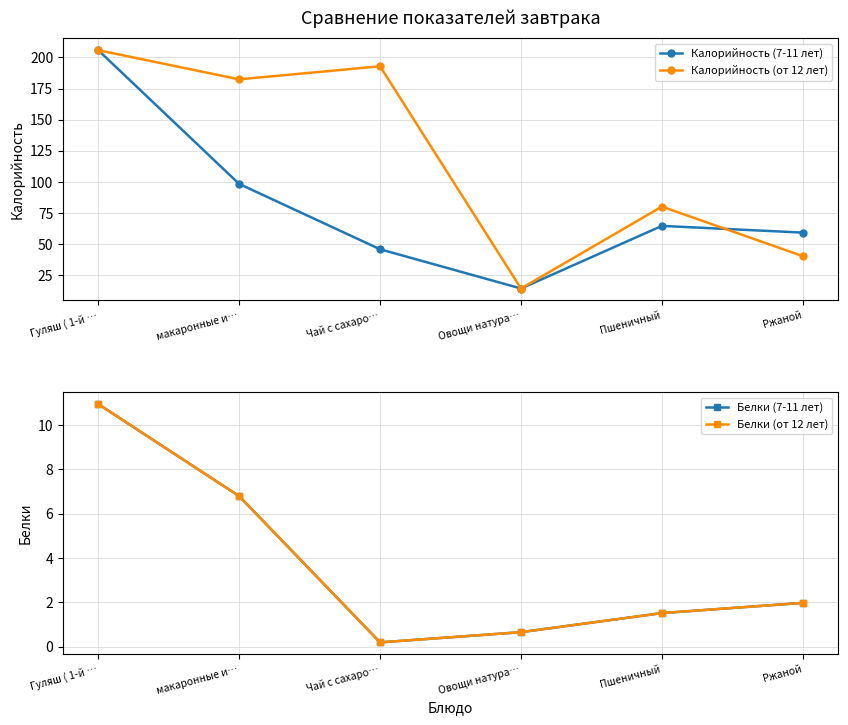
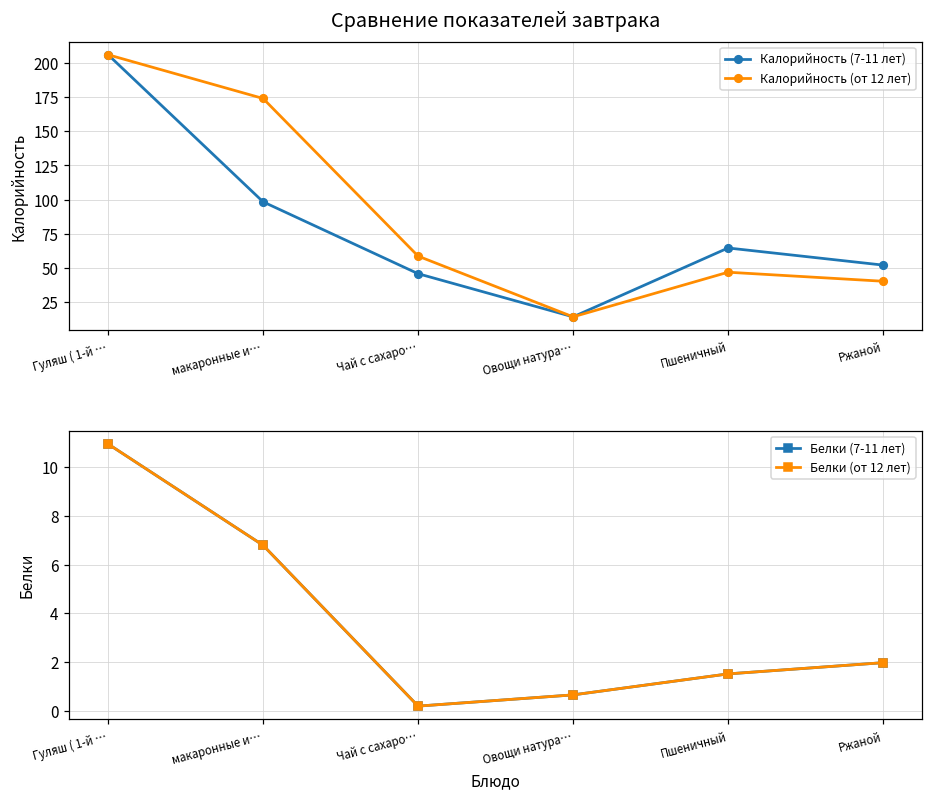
  {
    "Сравнение показателей завтрака": {
      "Калорийность (7-11 лет)": {
        "макаронные и…": 98,
        "Чай с сахаро…": 46,
        "Пшеничный": 65,
-       "Ржаной": 59
+       "Ржаной": 52
      },
      "Калорийность (от 12 лет)": {
-       "макаронные и…": 182,
-       "Чай с сахаро…": 193,
-       "Пшеничный": 80,
+       "макаронные и…": 174,
+       "Чай с сахаро…": 59,
+       "Пшеничный": 47,
        "Ржаной": 40
      }
    }
  }
